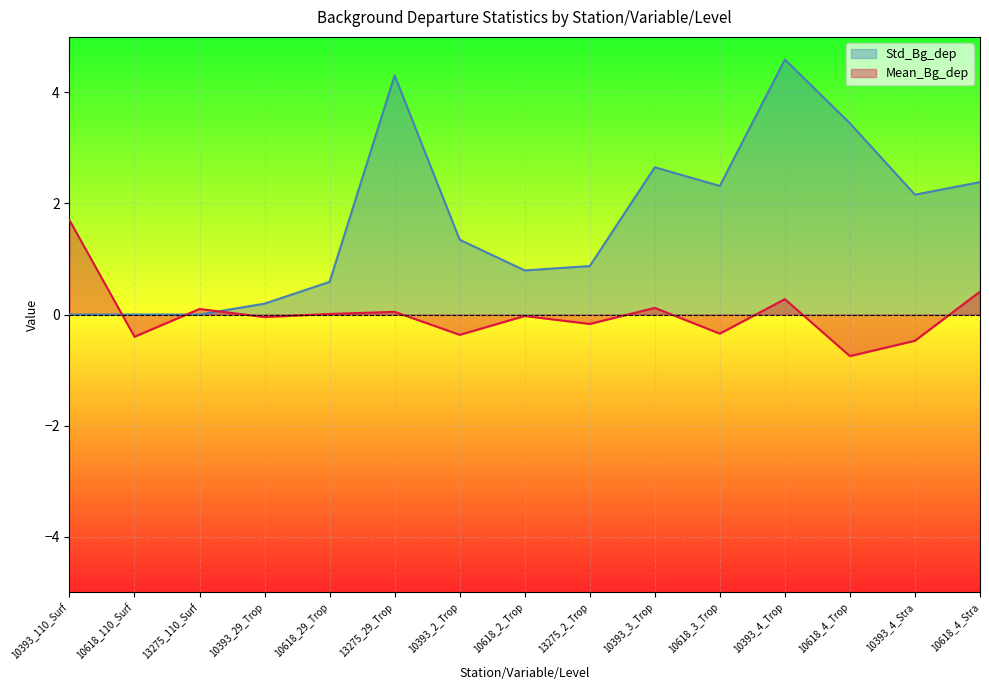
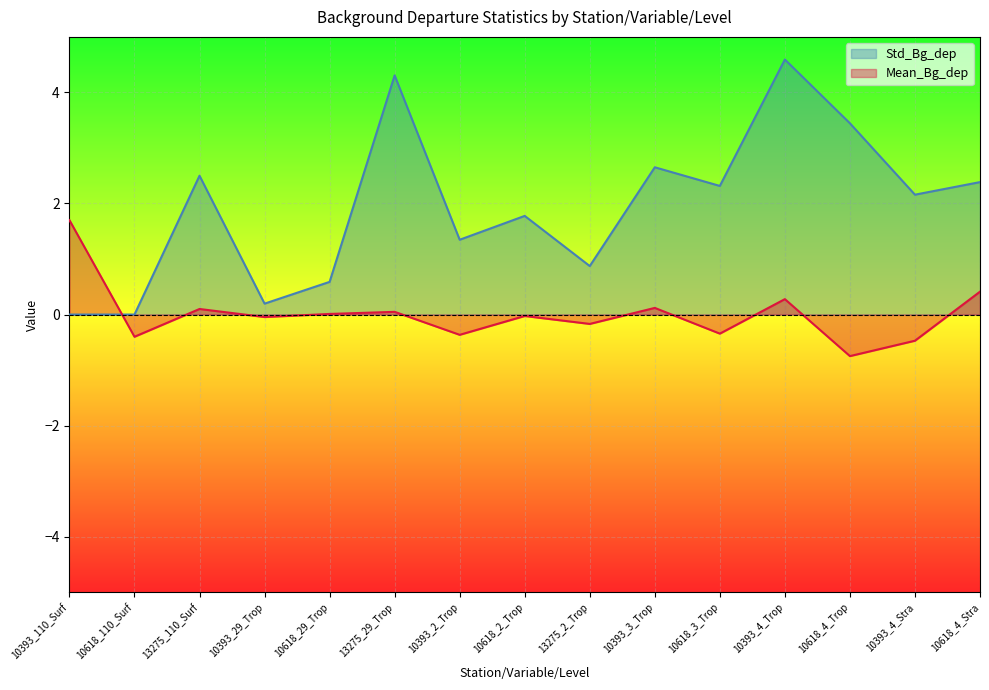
  {
    "Std_Bg_dep": {
      "10393_110_Surf": 0.0,
-     "13275_110_Surf": 0.0,
+     "13275_110_Surf": 2.5,
      "10393_29_Trop": 0.2,
      "10618_29_Trop": 0.6,
      "13275_29_Trop": 4.3,
      "10393_2_Trop": 1.3,
-     "10618_2_Trop": 0.8,
+     "10618_2_Trop": 1.8,
      "13275_2_Trop": 0.9,
      "10393_3_Trop": 2.7,
      "10618_3_Trop": 2.3,
      "10393_4_Trop": 4.6,
      "10618_4_Trop": 3.4,
      "10393_4_Stra": 2.2,
      "10618_4_Stra": 2.4
    }
  }
